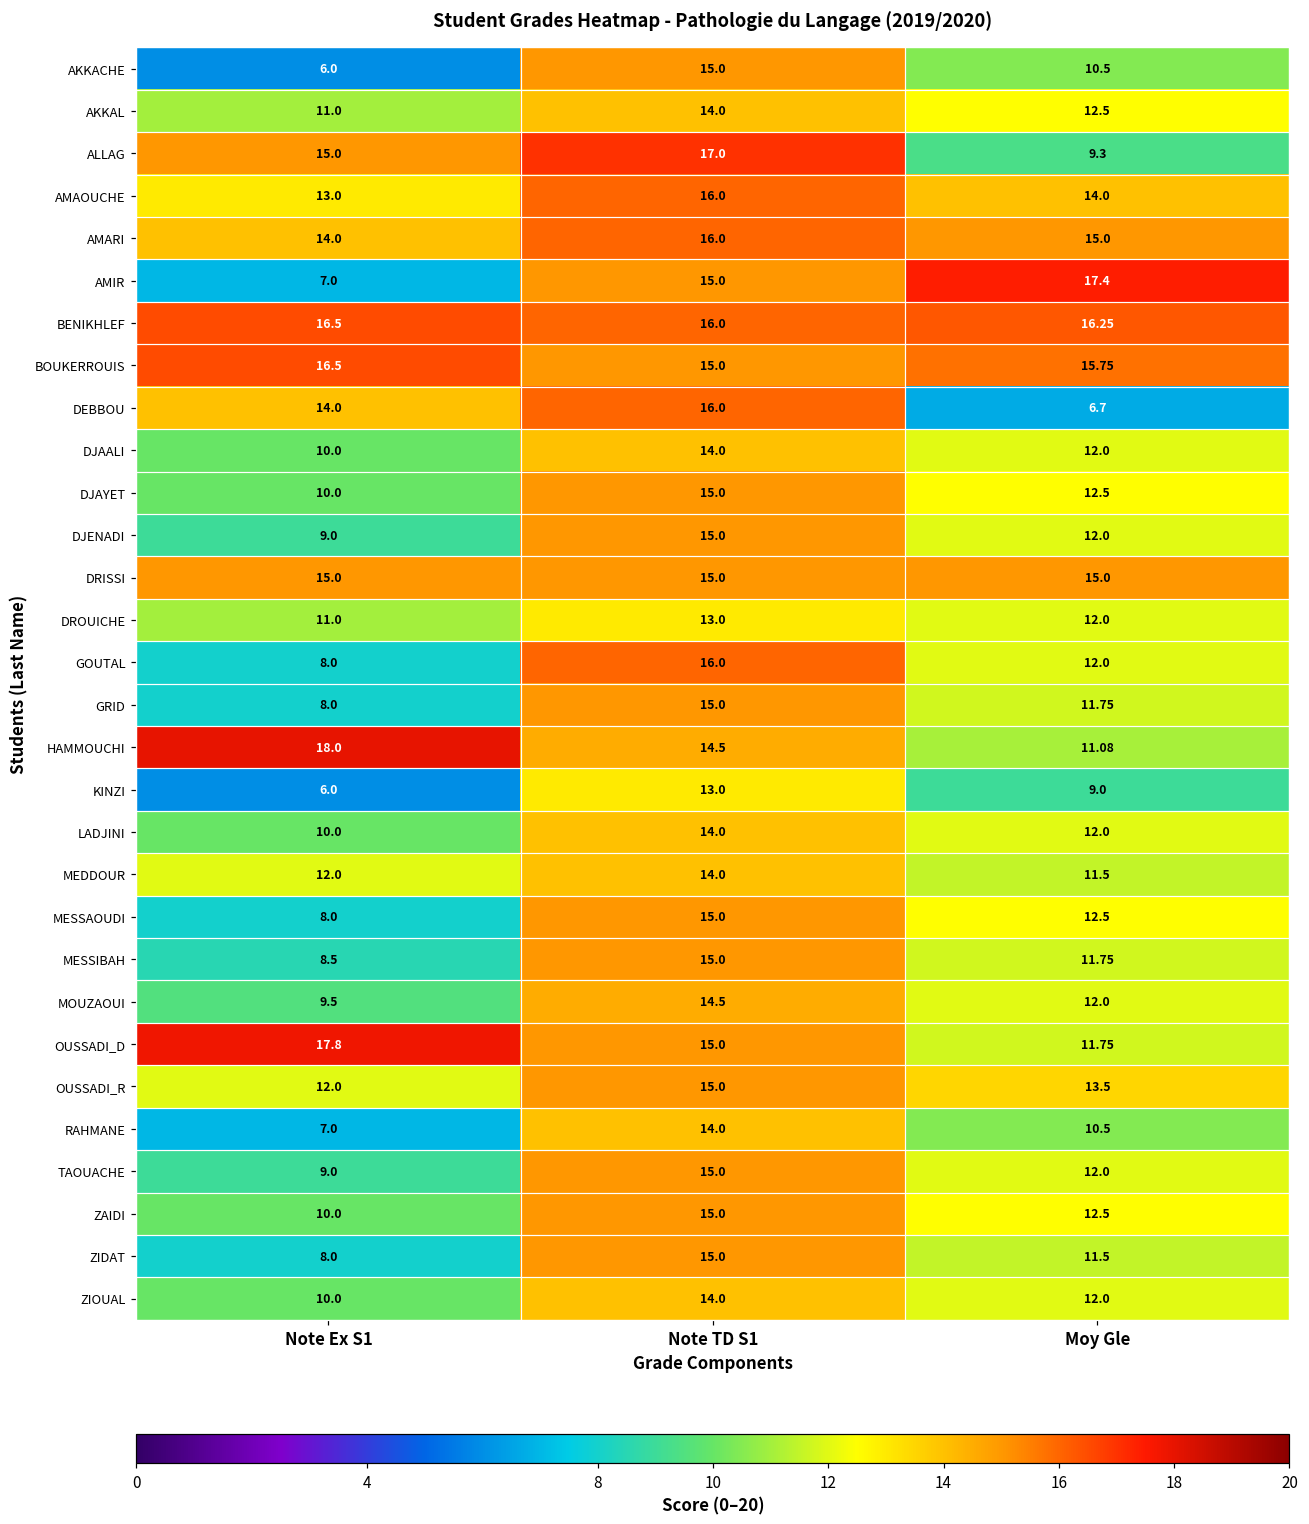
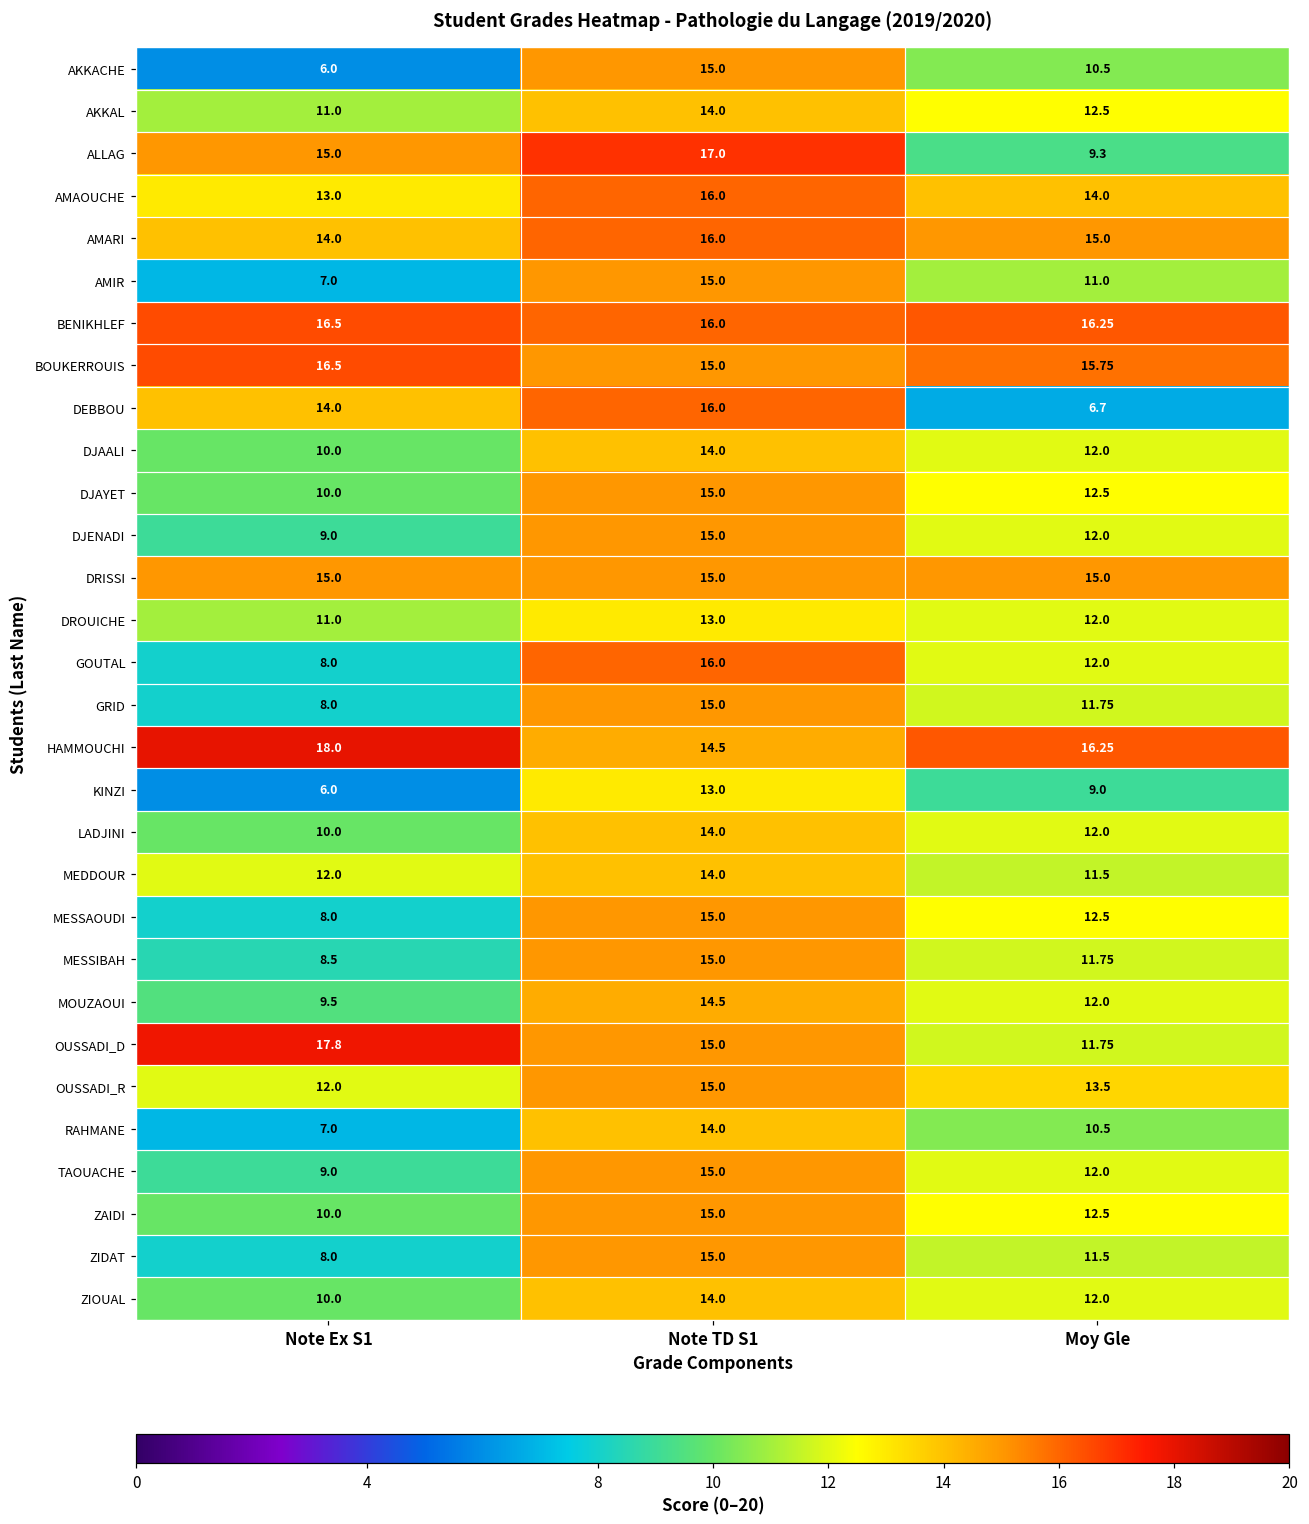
  {
    "AKKACHE": {
      "Note Ex S1": 6.0,
      "Note TD S1": 15.0,
      "Moy Gle": 10.5
    },
    "AKKAL": {
      "Note Ex S1": 11.0,
      "Note TD S1": 14.0,
      "Moy Gle": 12.5
    },
    "ALLAG": {
      "Note Ex S1": 15.0,
      "Note TD S1": 17.0,
      "Moy Gle": 9.3
    },
    "AMAOUCHE": {
      "Note Ex S1": 13.0,
      "Note TD S1": 16.0,
      "Moy Gle": 14.0
    },
    "AMARI": {
      "Note Ex S1": 14.0,
      "Note TD S1": 16.0,
      "Moy Gle": 15.0
    },
    "AMIR": {
      "Note Ex S1": 7.0,
      "Note TD S1": 15.0,
-     "Moy Gle": 17.4
+     "Moy Gle": 11.0
    },
    "BENIKHLEF": {
      "Note Ex S1": 16.5,
      "Note TD S1": 16.0,
      "Moy Gle": 16.25
    },
    "BOUKERROUIS": {
      "Note Ex S1": 16.5,
      "Note TD S1": 15.0,
      "Moy Gle": 15.75
    },
    "DEBBOU": {
      "Note Ex S1": 14.0,
      "Note TD S1": 16.0,
      "Moy Gle": 6.7
    },
    "DJAALI": {
      "Note Ex S1": 10.0,
      "Note TD S1": 14.0,
      "Moy Gle": 12.0
    },
    "DJAYET": {
      "Note Ex S1": 10.0,
      "Note TD S1": 15.0,
      "Moy Gle": 12.5
    },
    "DJENADI": {
      "Note Ex S1": 9.0,
      "Note TD S1": 15.0,
      "Moy Gle": 12.0
    },
    "DRISSI": {
      "Note Ex S1": 15.0,
      "Note TD S1": 15.0,
      "Moy Gle": 15.0
    },
    "DROUICHE": {
      "Note Ex S1": 11.0,
      "Note TD S1": 13.0,
      "Moy Gle": 12.0
    },
    "GOUTAL": {
      "Note Ex S1": 8.0,
      "Note TD S1": 16.0,
      "Moy Gle": 12.0
    },
    "GRID": {
      "Note Ex S1": 8.0,
      "Note TD S1": 15.0,
      "Moy Gle": 11.75
    },
    "HAMMOUCHI": {
      "Note Ex S1": 18.0,
      "Note TD S1": 14.5,
-     "Moy Gle": 11.08
+     "Moy Gle": 16.25
    },
    "KINZI": {
      "Note Ex S1": 6.0,
      "Note TD S1": 13.0,
      "Moy Gle": 9.0
    },
    "LADJINI": {
      "Note Ex S1": 10.0,
      "Note TD S1": 14.0,
      "Moy Gle": 12.0
    },
    "MEDDOUR": {
      "Note Ex S1": 12.0,
      "Note TD S1": 14.0,
      "Moy Gle": 11.5
    },
    "MESSAOUDI": {
      "Note Ex S1": 8.0,
      "Note TD S1": 15.0,
      "Moy Gle": 12.5
    },
    "MESSIBAH": {
      "Note Ex S1": 8.5,
      "Note TD S1": 15.0,
      "Moy Gle": 11.75
    },
    "MOUZAOUI": {
      "Note Ex S1": 9.5,
      "Note TD S1": 14.5,
      "Moy Gle": 12.0
    },
    "OUSSADI_D": {
      "Note Ex S1": 17.8,
      "Note TD S1": 15.0,
      "Moy Gle": 11.75
    },
    "OUSSADI_R": {
      "Note Ex S1": 12.0,
      "Note TD S1": 15.0,
      "Moy Gle": 13.5
    },
    "RAHMANE": {
      "Note Ex S1": 7.0,
      "Note TD S1": 14.0,
      "Moy Gle": 10.5
    },
    "TAOUACHE": {
      "Note Ex S1": 9.0,
      "Note TD S1": 15.0,
      "Moy Gle": 12.0
    },
    "ZAIDI": {
      "Note Ex S1": 10.0,
      "Note TD S1": 15.0,
      "Moy Gle": 12.5
    },
    "ZIDAT": {
      "Note Ex S1": 8.0,
      "Note TD S1": 15.0,
      "Moy Gle": 11.5
    },
    "ZIOUAL": {
      "Note Ex S1": 10.0,
      "Note TD S1": 14.0,
      "Moy Gle": 12.0
    }
  }
